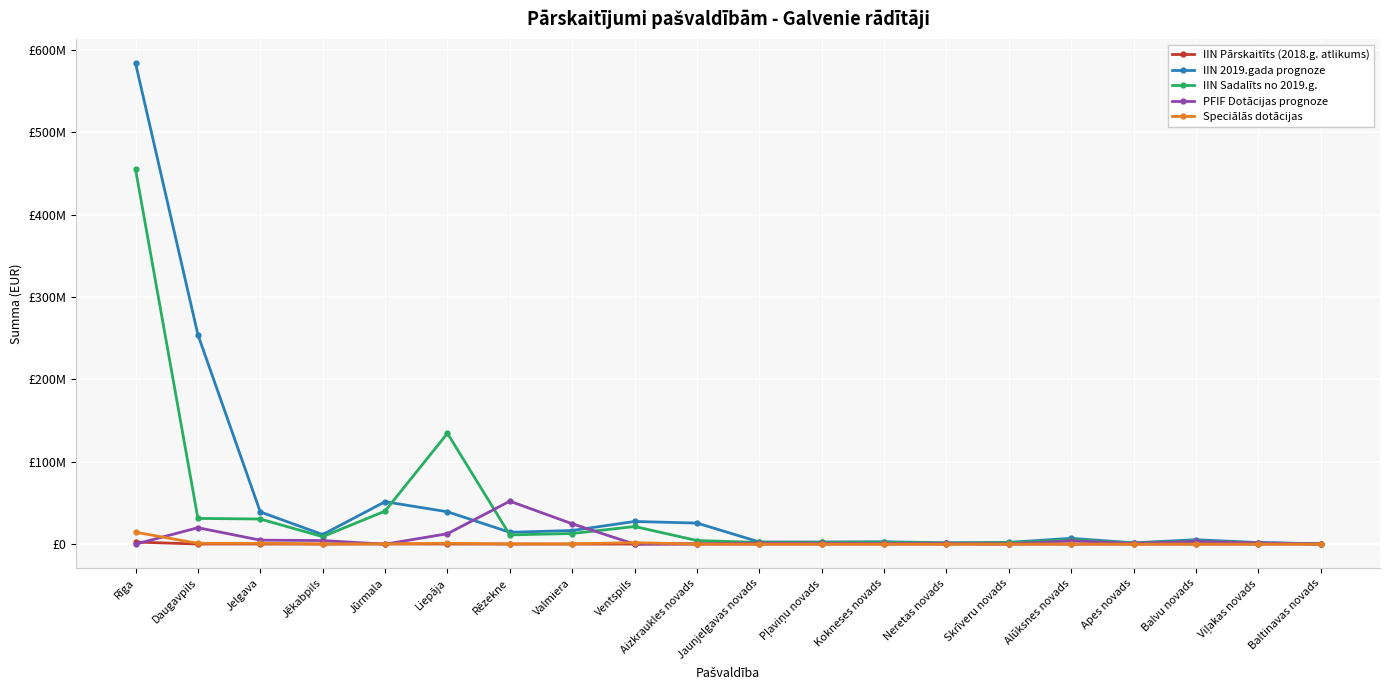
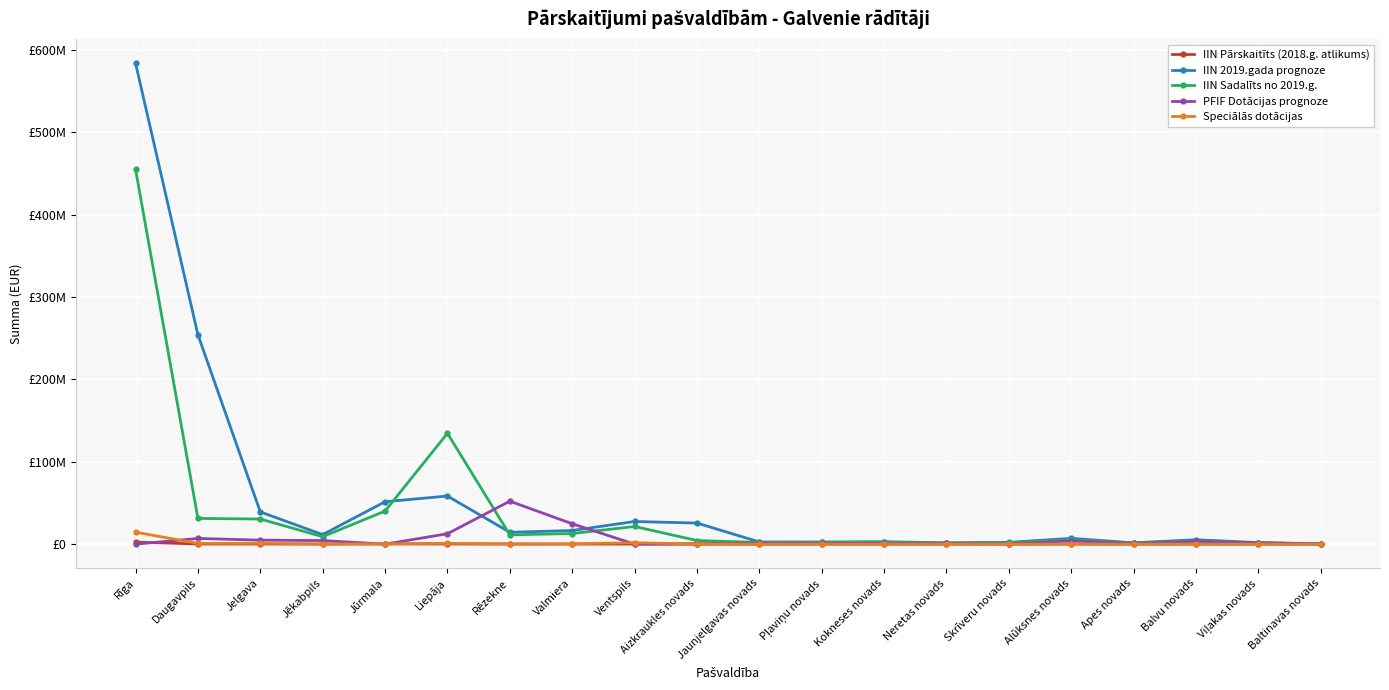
  {
    "IIN 2019.gada prognoze": {
      "Rīga": "£580000000",
      "Daugavpils": "£250000000",
      "Jelgava": "£40000000",
      "Jūrmala": "£50000000",
-     "Liepāja": "£40000000",
+     "Liepāja": "£60000000",
      "Rēzekne": "£10000000",
      "Valmiera": "£20000000",
      "Ventspils": "£30000000",
      "Aizkraukles novads": "£30000000"
    },
    "IIN Sadalīts no 2019.g.": {
      "Rīga": "£450000000",
      "Daugavpils": "£30000000",
      "Jelgava": "£30000000",
      "Jūrmala": "£40000000",
      "Liepāja": "£130000000",
      "Rēzekne": "£10000000",
      "Valmiera": "£10000000",
      "Ventspils": "£20000000",
      "Aizkraukles novads": "£0"
    },
    "PFIF Dotācijas prognoze": {
-     "Daugavpils": "£20000000",
+     "Daugavpils": "£10000000",
      "Jelgava": "£0",
      "Jēkabpils": "£0",
      "Liepāja": "£10000000",
      "Rēzekne": "£50000000",
      "Valmiera": "£20000000"
    },
    "Speciālās dotācijas": {
      "Rīga": "£10000000"
    }
  }
